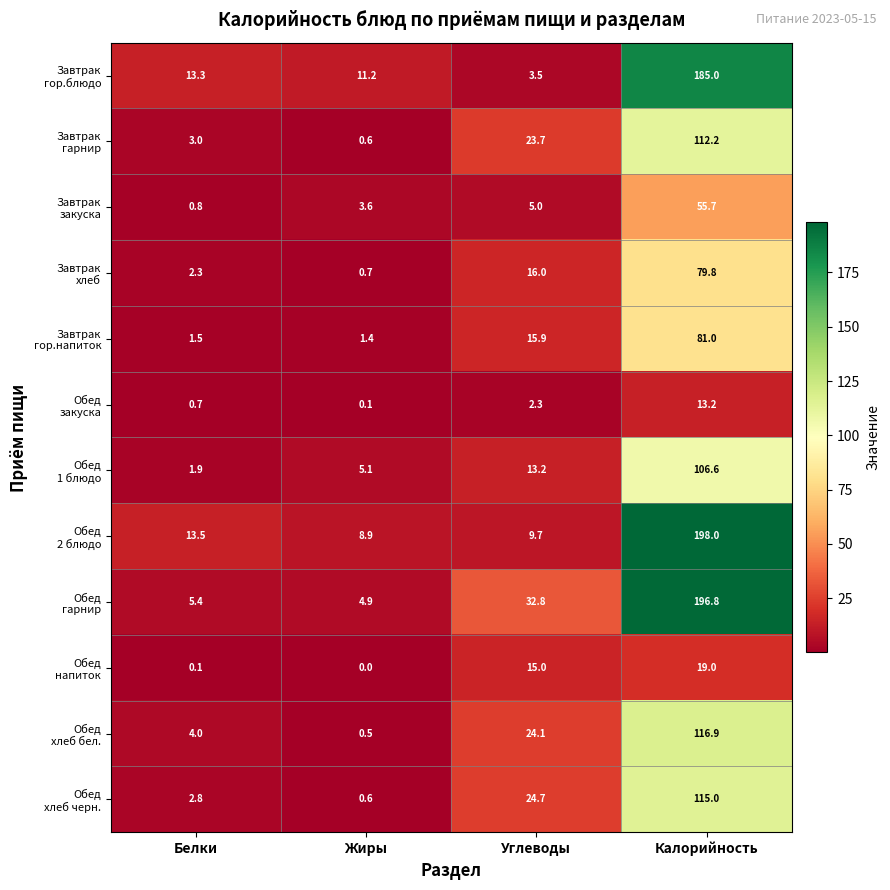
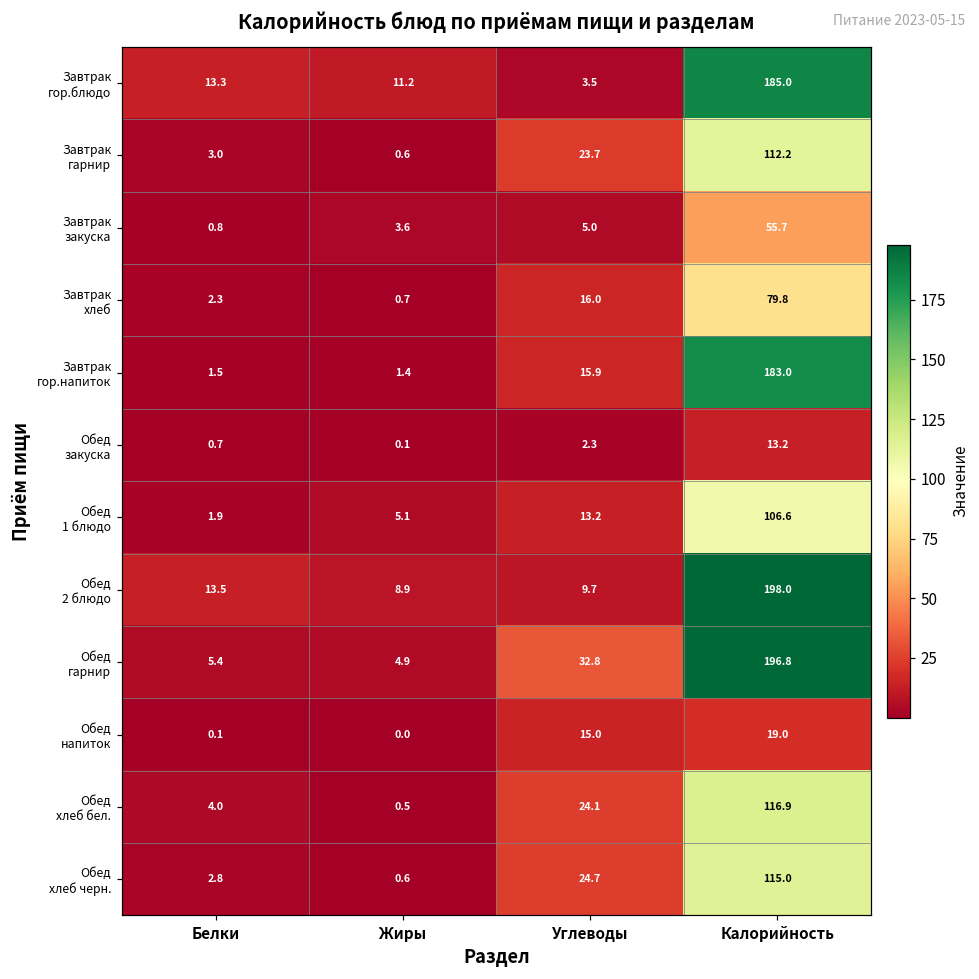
  {
    "Завтрак гор.блюдо": {
      "Белки": 13.3,
      "Жиры": 11.2,
      "Углеводы": 3.5,
      "Калорийность": 185.0
    },
    "Завтрак гарнир": {
      "Белки": 3.0,
      "Жиры": 0.6,
      "Углеводы": 23.7,
      "Калорийность": 112.2
    },
    "Завтрак закуска": {
      "Белки": 0.8,
      "Жиры": 3.6,
      "Углеводы": 5.0,
      "Калорийность": 55.7
    },
    "Завтрак хлеб": {
      "Белки": 2.3,
      "Жиры": 0.7,
      "Углеводы": 16.0,
      "Калорийность": 79.8
    },
    "Завтрак гор.напиток": {
      "Белки": 1.5,
      "Жиры": 1.4,
      "Углеводы": 15.9,
-     "Калорийность": 81.0
+     "Калорийность": 183.0
    },
    "Обед закуска": {
      "Белки": 0.7,
      "Жиры": 0.1,
      "Углеводы": 2.3,
      "Калорийность": 13.2
    },
    "Обед 1 блюдо": {
      "Белки": 1.9,
      "Жиры": 5.1,
      "Углеводы": 13.2,
      "Калорийность": 106.6
    },
    "Обед 2 блюдо": {
      "Белки": 13.5,
      "Жиры": 8.9,
      "Углеводы": 9.7,
      "Калорийность": 198.0
    },
    "Обед гарнир": {
      "Белки": 5.4,
      "Жиры": 4.9,
      "Углеводы": 32.8,
      "Калорийность": 196.8
    },
    "Обед напиток": {
      "Белки": 0.1,
      "Жиры": 0.0,
      "Углеводы": 15.0,
      "Калорийность": 19.0
    },
    "Обед хлеб бел.": {
      "Белки": 4.0,
      "Жиры": 0.5,
      "Углеводы": 24.1,
      "Калорийность": 116.9
    },
    "Обед хлеб черн.": {
      "Белки": 2.8,
      "Жиры": 0.6,
      "Углеводы": 24.7,
      "Калорийность": 115.0
    }
  }
